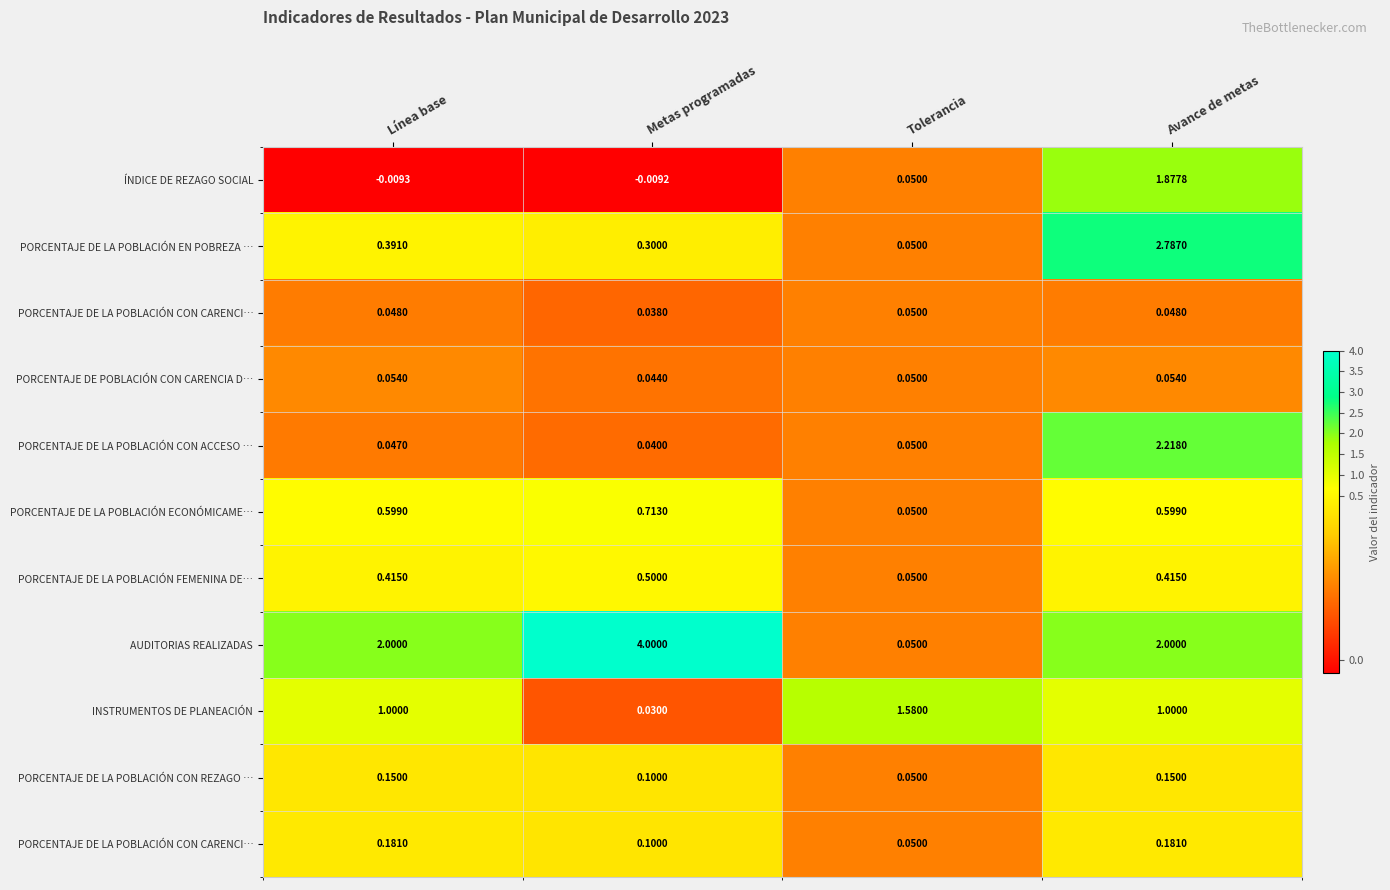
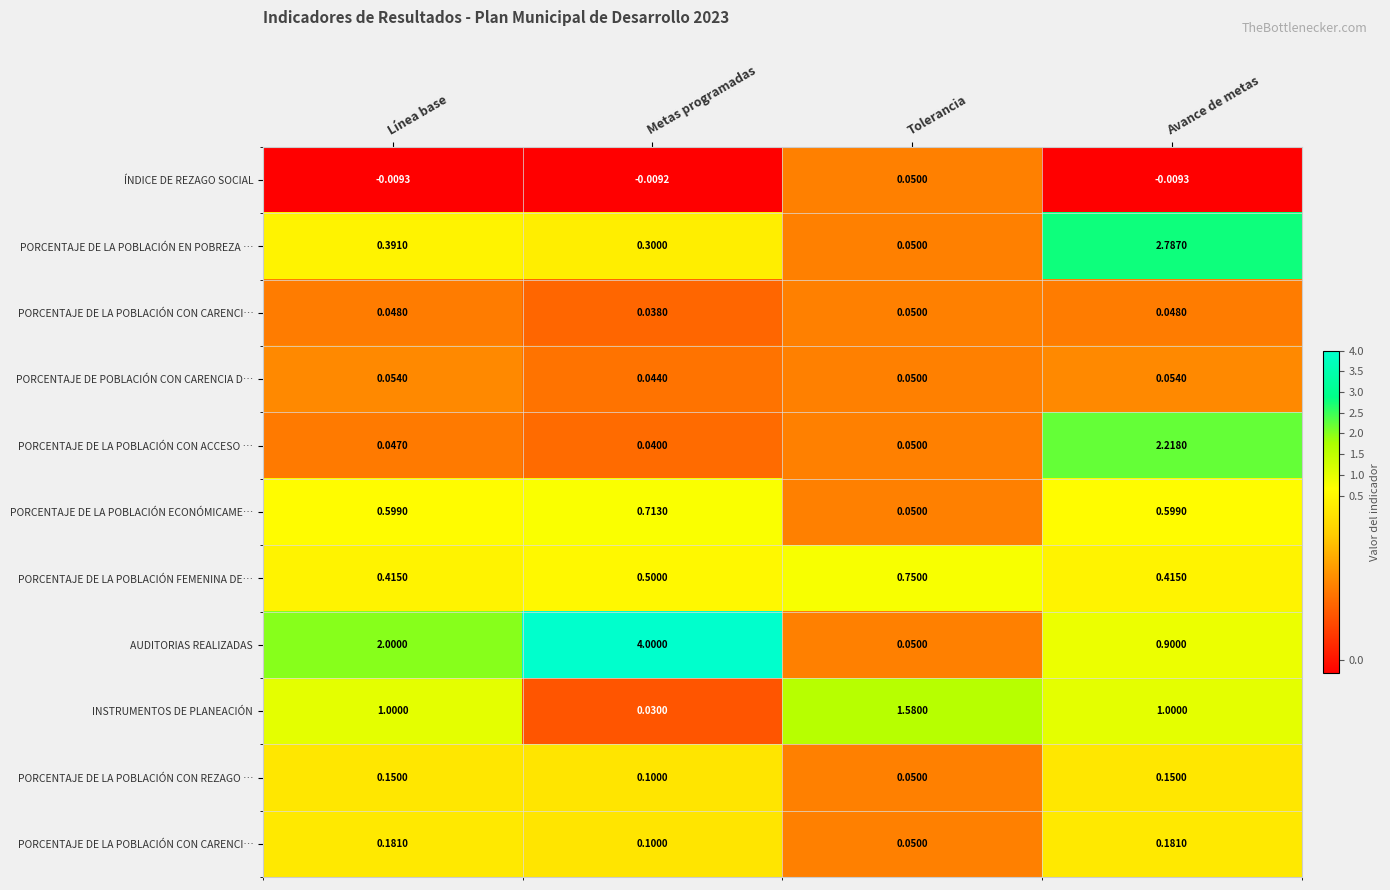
  {
    "ÍNDICE DE REZAGO SOCIAL": {
      "Línea base": -0.0093,
      "Metas programadas": -0.0092,
      "Tolerancia": 0.0500,
-     "Avance de metas": 1.8778
+     "Avance de metas": -0.0093
    },
    "PORCENTAJE DE LA POBLACIÓN EN POBREZA …": {
      "Línea base": 0.3910,
      "Metas programadas": 0.3000,
      "Tolerancia": 0.0500,
      "Avance de metas": 2.7870
    },
    "PORCENTAJE DE POBLACIÓN CON CARENCIA D…": {
      "Línea base": 0.0540,
      "Metas programadas": 0.0440,
      "Tolerancia": 0.0500,
      "Avance de metas": 0.0540
    },
    "PORCENTAJE DE LA POBLACIÓN CON ACCESO …": {
      "Línea base": 0.0470,
      "Metas programadas": 0.0400,
      "Tolerancia": 0.0500,
      "Avance de metas": 2.2180
    },
    "PORCENTAJE DE LA POBLACIÓN ECONÓMICAME…": {
      "Línea base": 0.5990,
      "Metas programadas": 0.7130,
      "Tolerancia": 0.0500,
      "Avance de metas": 0.5990
    },
    "PORCENTAJE DE LA POBLACIÓN FEMENINA DE…": {
      "Línea base": 0.4150,
      "Metas programadas": 0.5000,
-     "Tolerancia": 0.0500,
+     "Tolerancia": 0.7500,
      "Avance de metas": 0.4150
    },
    "AUDITORIAS REALIZADAS": {
      "Línea base": 2.0000,
      "Metas programadas": 4.0000,
      "Tolerancia": 0.0500,
-     "Avance de metas": 2.0000
+     "Avance de metas": 0.9000
    },
    "INSTRUMENTOS DE PLANEACIÓN": {
      "Línea base": 1.0000,
      "Metas programadas": 0.0300,
      "Tolerancia": 1.5800,
      "Avance de metas": 1.0000
    },
    "PORCENTAJE DE LA POBLACIÓN CON REZAGO …": {
      "Línea base": 0.1500,
      "Metas programadas": 0.1000,
      "Tolerancia": 0.0500,
      "Avance de metas": 0.1500
    }
  }
